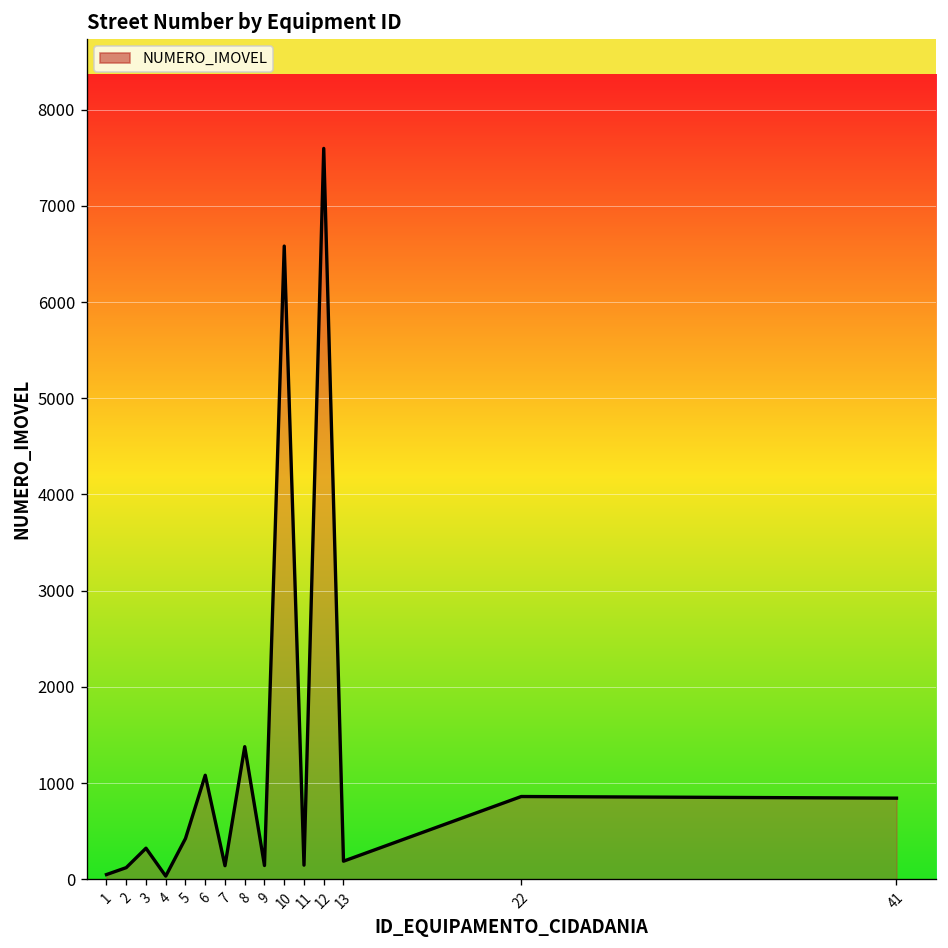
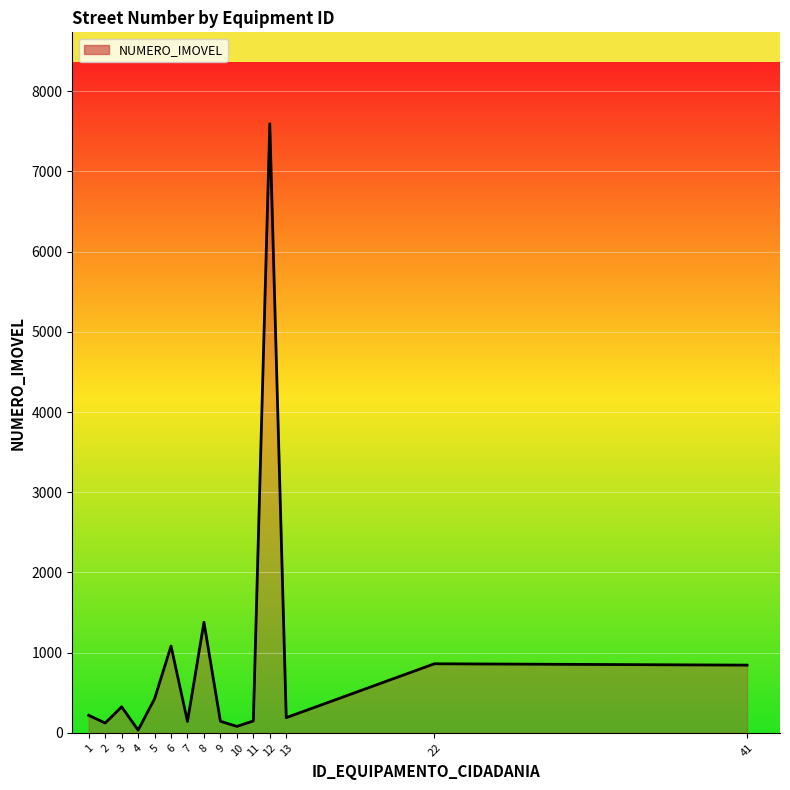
  {
-   "1": 100,
+   "1": 200,
    "2": 100,
    "3": 300,
    "4": 0,
    "5": 400,
    "6": 1100,
    "7": 100,
    "8": 1400,
    "9": 100,
-   "10": 6600,
+   "10": 100,
    "11": 100,
    "12": 7600,
    "13": 200,
    "22": 900,
    "41": 800
  }
